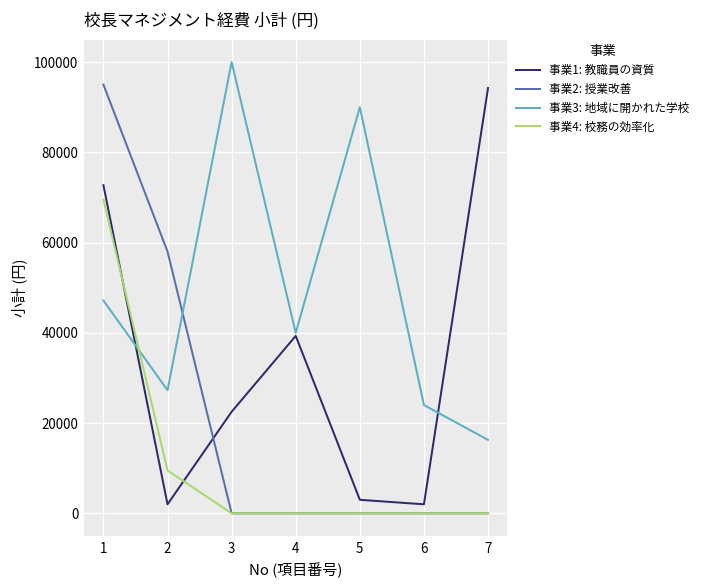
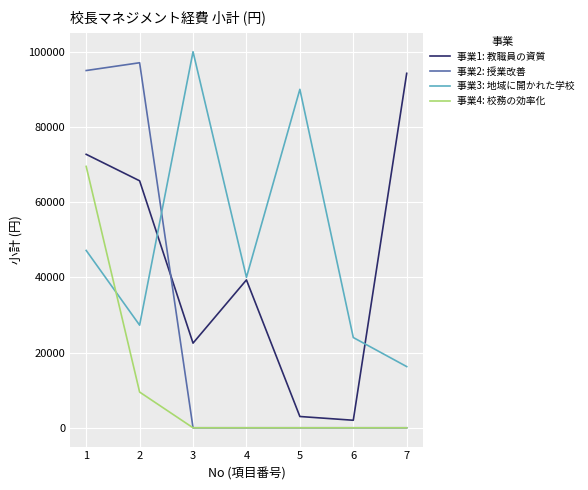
  {
    "事業1: 教職員の資質": {
      "1": 73000,
-     "2": 2000,
+     "2": 66000,
      "3": 23000,
      "5": 3000,
      "6": 2000,
      "7": 94000
    },
    "事業2: 授業改善": {
      "1": 95000,
-     "2": 58000
+     "2": 97000
    },
    "事業3: 地域に開かれた学校": {
      "1": 47000,
      "2": 27000,
      "3": 100000,
      "5": 90000,
      "6": 24000,
      "7": 16000
    },
    "事業4: 校務の効率化": {
      "1": 70000,
      "2": 10000
    }
  }
